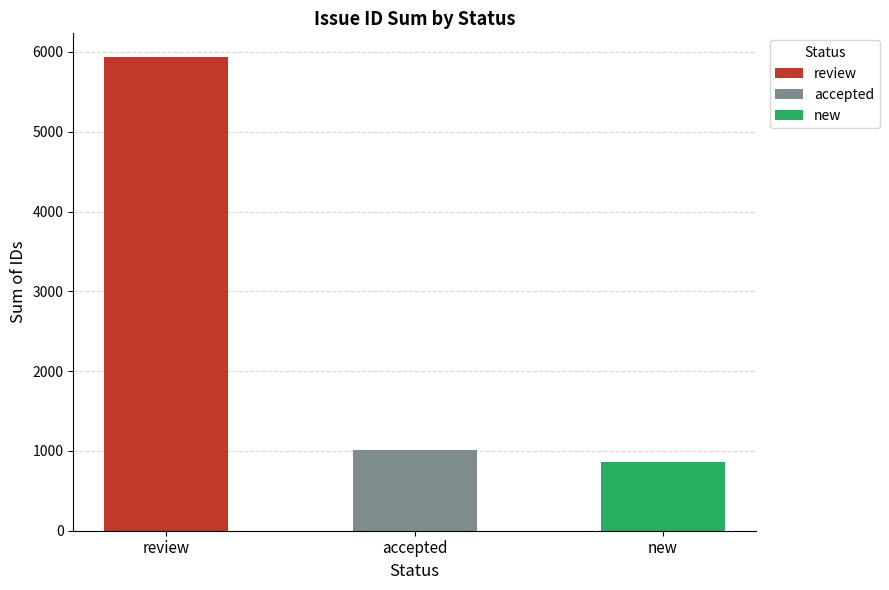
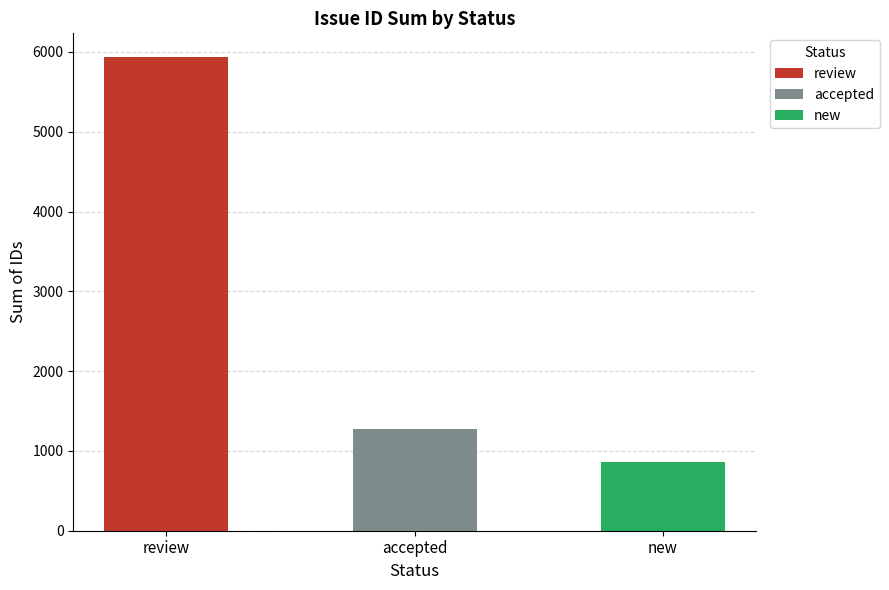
  {
    "accepted": {
-     "accepted": 1000
+     "accepted": 1300
    },
    "new": {
      "new": 900
    }
  }
